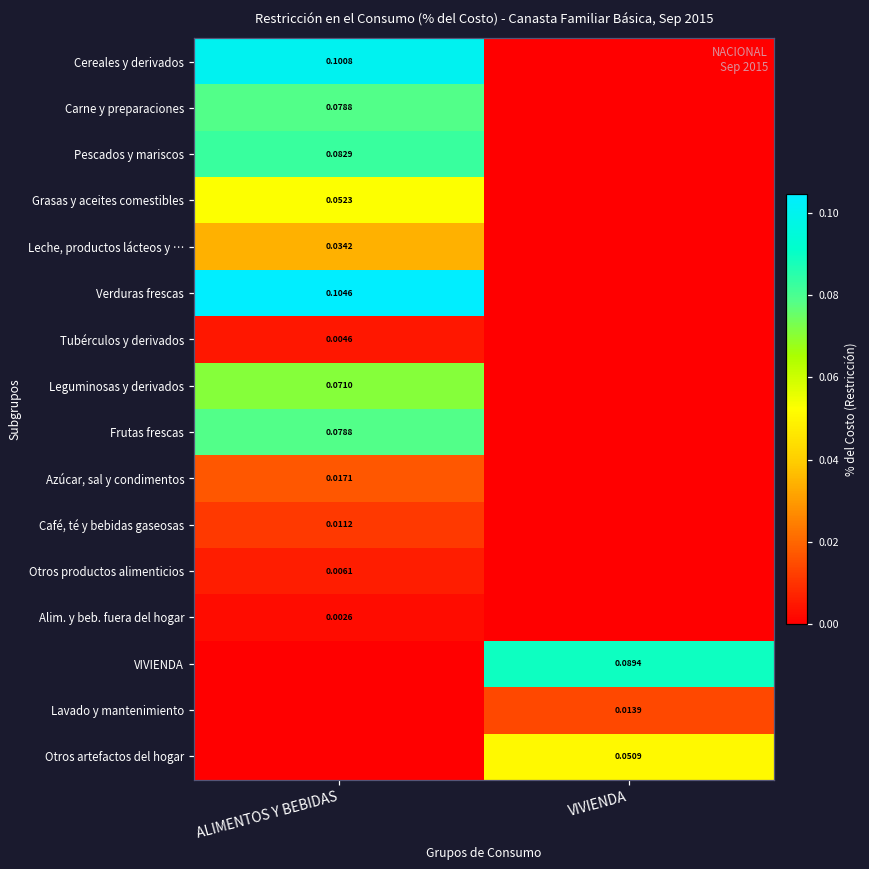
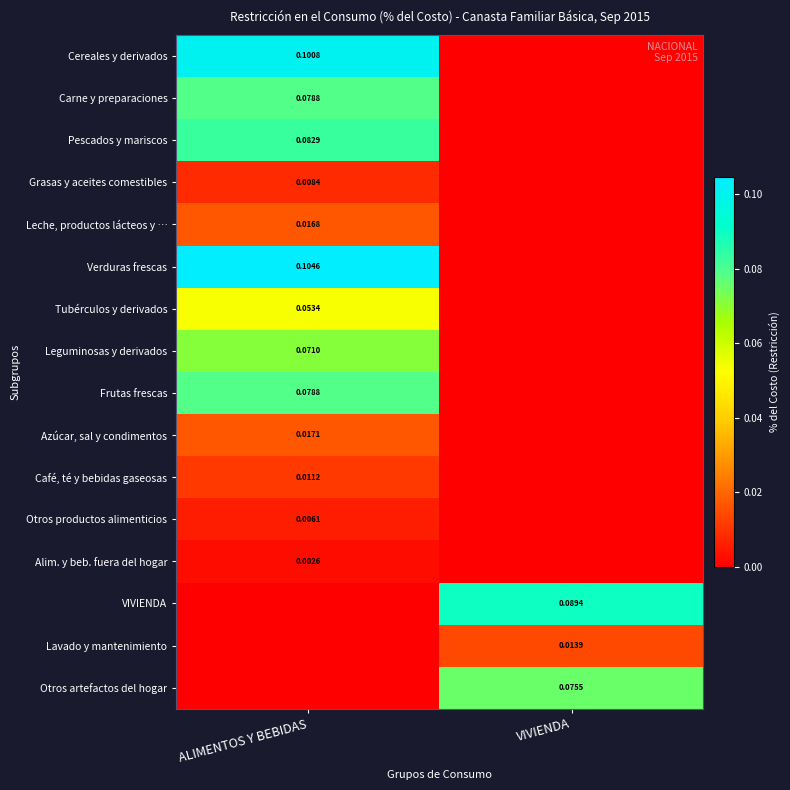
  {
    "Cereales y derivados": {
      "ALIMENTOS Y BEBIDAS": 0.1008,
      "VIVIENDA": 2015
    },
    "Carne y preparaciones": {
      "ALIMENTOS Y BEBIDAS": 0.0788
    },
    "Pescados y mariscos": {
      "ALIMENTOS Y BEBIDAS": 0.0829
    },
    "Grasas y aceites comestibles": {
-     "ALIMENTOS Y BEBIDAS": 0.0523
+     "ALIMENTOS Y BEBIDAS": 0.0084
    },
    "Leche, productos lácteos y …": {
-     "ALIMENTOS Y BEBIDAS": 0.0342
+     "ALIMENTOS Y BEBIDAS": 0.0168
    },
    "Verduras frescas": {
      "ALIMENTOS Y BEBIDAS": 0.1046
    },
    "Tubérculos y derivados": {
-     "ALIMENTOS Y BEBIDAS": 0.0046
+     "ALIMENTOS Y BEBIDAS": 0.0534
    },
    "Leguminosas y derivados": {
      "ALIMENTOS Y BEBIDAS": 0.0710
    },
    "Frutas frescas": {
      "ALIMENTOS Y BEBIDAS": 0.0788
    },
    "Azúcar, sal y condimentos": {
      "ALIMENTOS Y BEBIDAS": 0.0171
    },
    "Café, té y bebidas gaseosas": {
      "ALIMENTOS Y BEBIDAS": 0.0112
    },
    "Otros productos alimenticios": {
      "ALIMENTOS Y BEBIDAS": 0.0061
    },
    "Alim. y beb. fuera del hogar": {
      "ALIMENTOS Y BEBIDAS": 0.0026
    },
    "VIVIENDA": {
      "VIVIENDA": 0.0894
    },
    "Lavado y mantenimiento": {
      "VIVIENDA": 0.0139
    },
    "Otros artefactos del hogar": {
-     "VIVIENDA": 0.0509
+     "VIVIENDA": 0.0755
    }
  }
